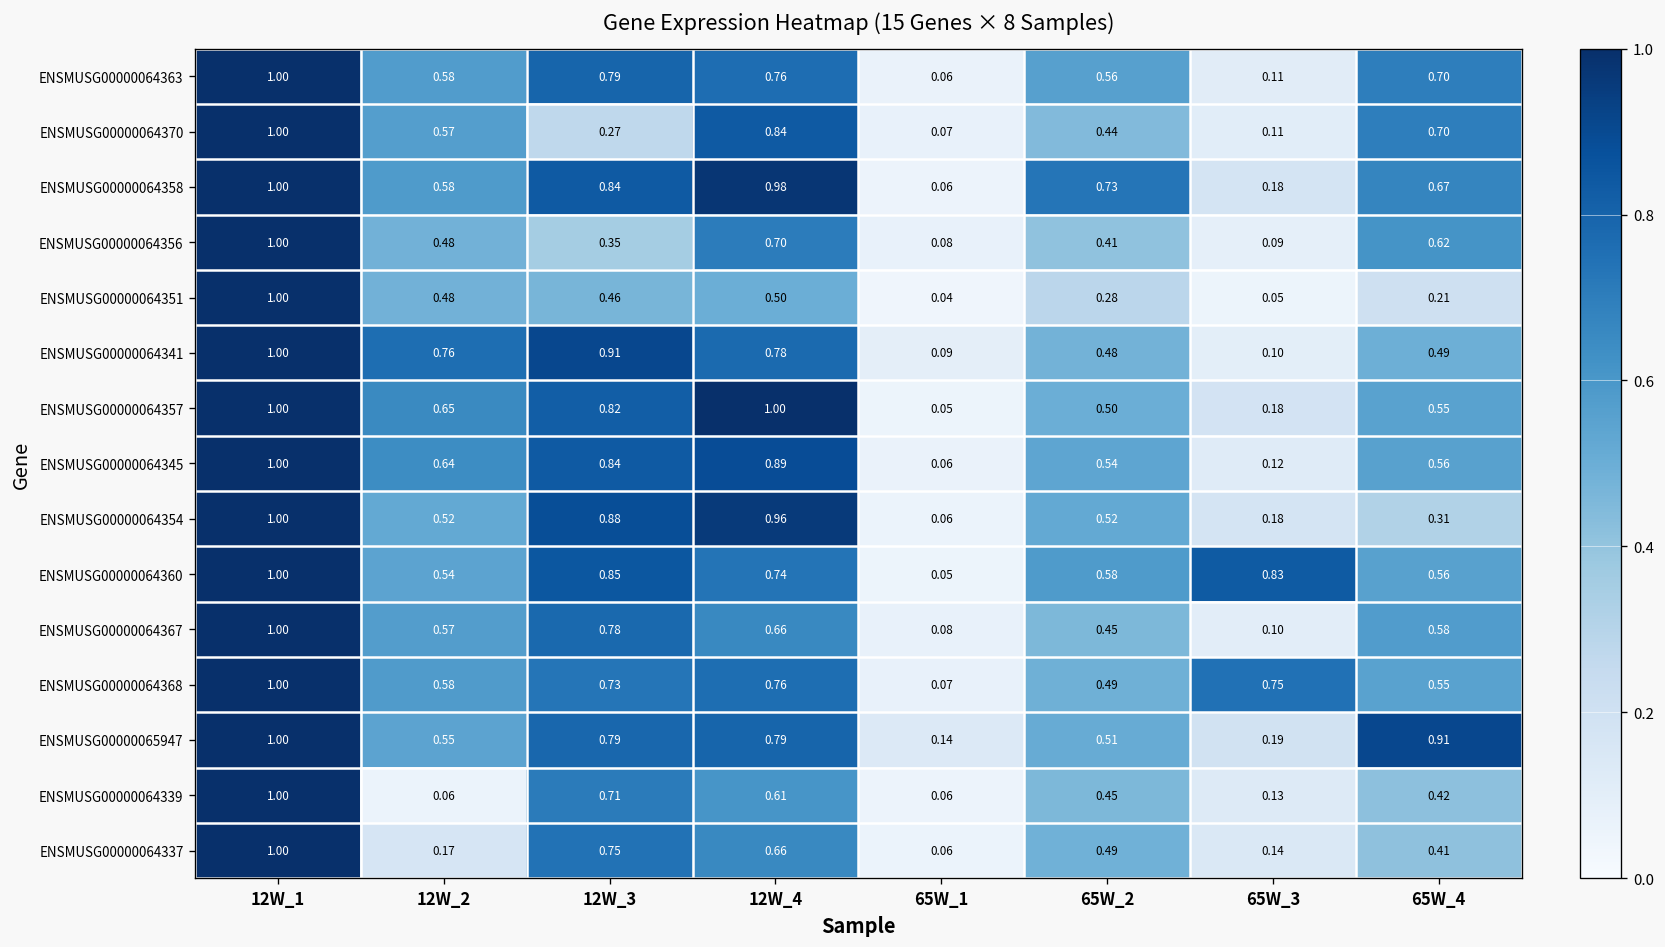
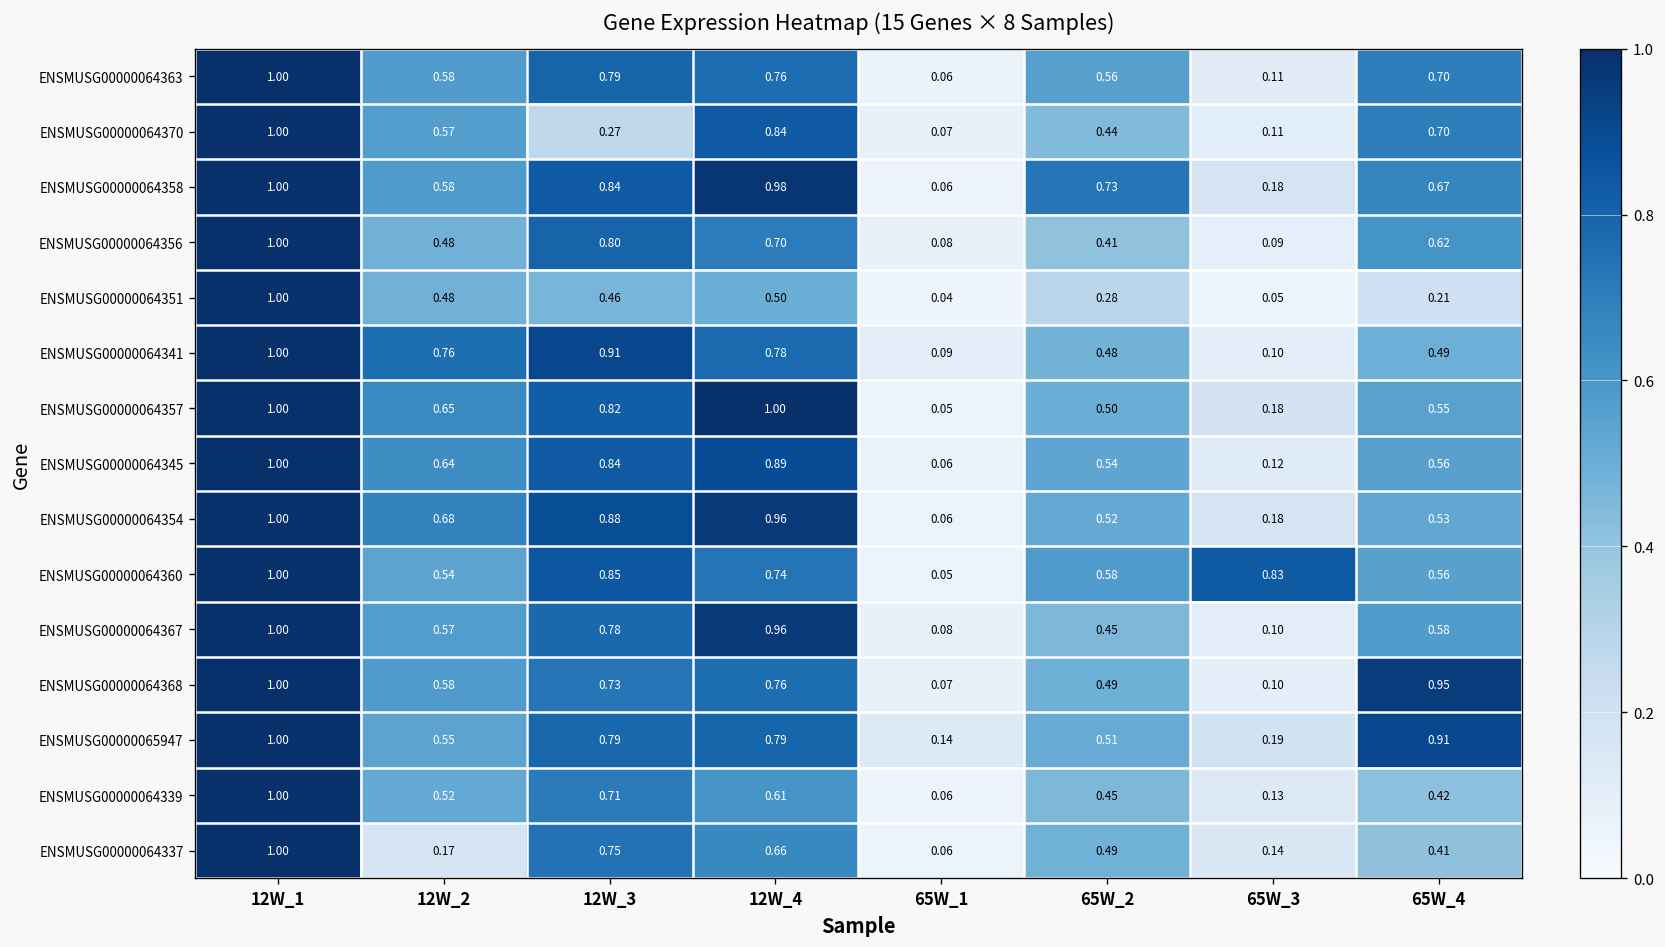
  {
    "ENSMUSG00000064363": {
      "12W_1": 1.00,
      "12W_2": 0.58,
      "12W_3": 0.79,
      "12W_4": 0.76,
      "65W_1": 0.06,
      "65W_2": 0.56,
      "65W_3": 0.11,
      "65W_4": 0.70
    },
    "ENSMUSG00000064370": {
      "12W_1": 1.00,
      "12W_2": 0.57,
      "12W_3": 0.27,
      "12W_4": 0.84,
      "65W_1": 0.07,
      "65W_2": 0.44,
      "65W_3": 0.11,
      "65W_4": 0.70
    },
    "ENSMUSG00000064358": {
      "12W_1": 1.00,
      "12W_2": 0.58,
      "12W_3": 0.84,
      "12W_4": 0.98,
      "65W_1": 0.06,
      "65W_2": 0.73,
      "65W_3": 0.18,
      "65W_4": 0.67
    },
    "ENSMUSG00000064356": {
      "12W_1": 1.00,
      "12W_2": 0.48,
-     "12W_3": 0.35,
+     "12W_3": 0.80,
      "12W_4": 0.70,
      "65W_1": 0.08,
      "65W_2": 0.41,
      "65W_3": 0.09,
      "65W_4": 0.62
    },
    "ENSMUSG00000064351": {
      "12W_1": 1.00,
      "12W_2": 0.48,
      "12W_3": 0.46,
      "12W_4": 0.50,
      "65W_1": 0.04,
      "65W_2": 0.28,
      "65W_3": 0.05,
      "65W_4": 0.21
    },
    "ENSMUSG00000064341": {
      "12W_1": 1.00,
      "12W_2": 0.76,
      "12W_3": 0.91,
      "12W_4": 0.78,
      "65W_1": 0.09,
      "65W_2": 0.48,
      "65W_3": 0.10,
      "65W_4": 0.49
    },
    "ENSMUSG00000064357": {
      "12W_1": 1.00,
      "12W_2": 0.65,
      "12W_3": 0.82,
      "12W_4": 1.00,
      "65W_1": 0.05,
      "65W_2": 0.50,
      "65W_3": 0.18,
      "65W_4": 0.55
    },
    "ENSMUSG00000064345": {
      "12W_1": 1.00,
      "12W_2": 0.64,
      "12W_3": 0.84,
      "12W_4": 0.89,
      "65W_1": 0.06,
      "65W_2": 0.54,
      "65W_3": 0.12,
      "65W_4": 0.56
    },
    "ENSMUSG00000064354": {
      "12W_1": 1.00,
-     "12W_2": 0.52,
+     "12W_2": 0.68,
      "12W_3": 0.88,
      "12W_4": 0.96,
      "65W_1": 0.06,
      "65W_2": 0.52,
      "65W_3": 0.18,
-     "65W_4": 0.31
+     "65W_4": 0.53
    },
    "ENSMUSG00000064360": {
      "12W_1": 1.00,
      "12W_2": 0.54,
      "12W_3": 0.85,
      "12W_4": 0.74,
      "65W_1": 0.05,
      "65W_2": 0.58,
      "65W_3": 0.83,
      "65W_4": 0.56
    },
    "ENSMUSG00000064367": {
      "12W_1": 1.00,
      "12W_2": 0.57,
      "12W_3": 0.78,
-     "12W_4": 0.66,
+     "12W_4": 0.96,
      "65W_1": 0.08,
      "65W_2": 0.45,
      "65W_3": 0.10,
      "65W_4": 0.58
    },
    "ENSMUSG00000064368": {
      "12W_1": 1.00,
      "12W_2": 0.58,
      "12W_3": 0.73,
      "12W_4": 0.76,
      "65W_1": 0.07,
      "65W_2": 0.49,
-     "65W_3": 0.75,
-     "65W_4": 0.55
+     "65W_3": 0.10,
+     "65W_4": 0.95
    },
    "ENSMUSG00000065947": {
      "12W_1": 1.00,
      "12W_2": 0.55,
      "12W_3": 0.79,
      "12W_4": 0.79,
      "65W_1": 0.14,
      "65W_2": 0.51,
      "65W_3": 0.19,
      "65W_4": 0.91
    },
    "ENSMUSG00000064339": {
      "12W_1": 1.00,
-     "12W_2": 0.06,
+     "12W_2": 0.52,
      "12W_3": 0.71,
      "12W_4": 0.61,
      "65W_1": 0.06,
      "65W_2": 0.45,
      "65W_3": 0.13,
      "65W_4": 0.42
    },
    "ENSMUSG00000064337": {
      "12W_1": 1.00,
      "12W_2": 0.17,
      "12W_3": 0.75,
      "12W_4": 0.66,
      "65W_1": 0.06,
      "65W_2": 0.49,
      "65W_3": 0.14,
      "65W_4": 0.41
    }
  }
